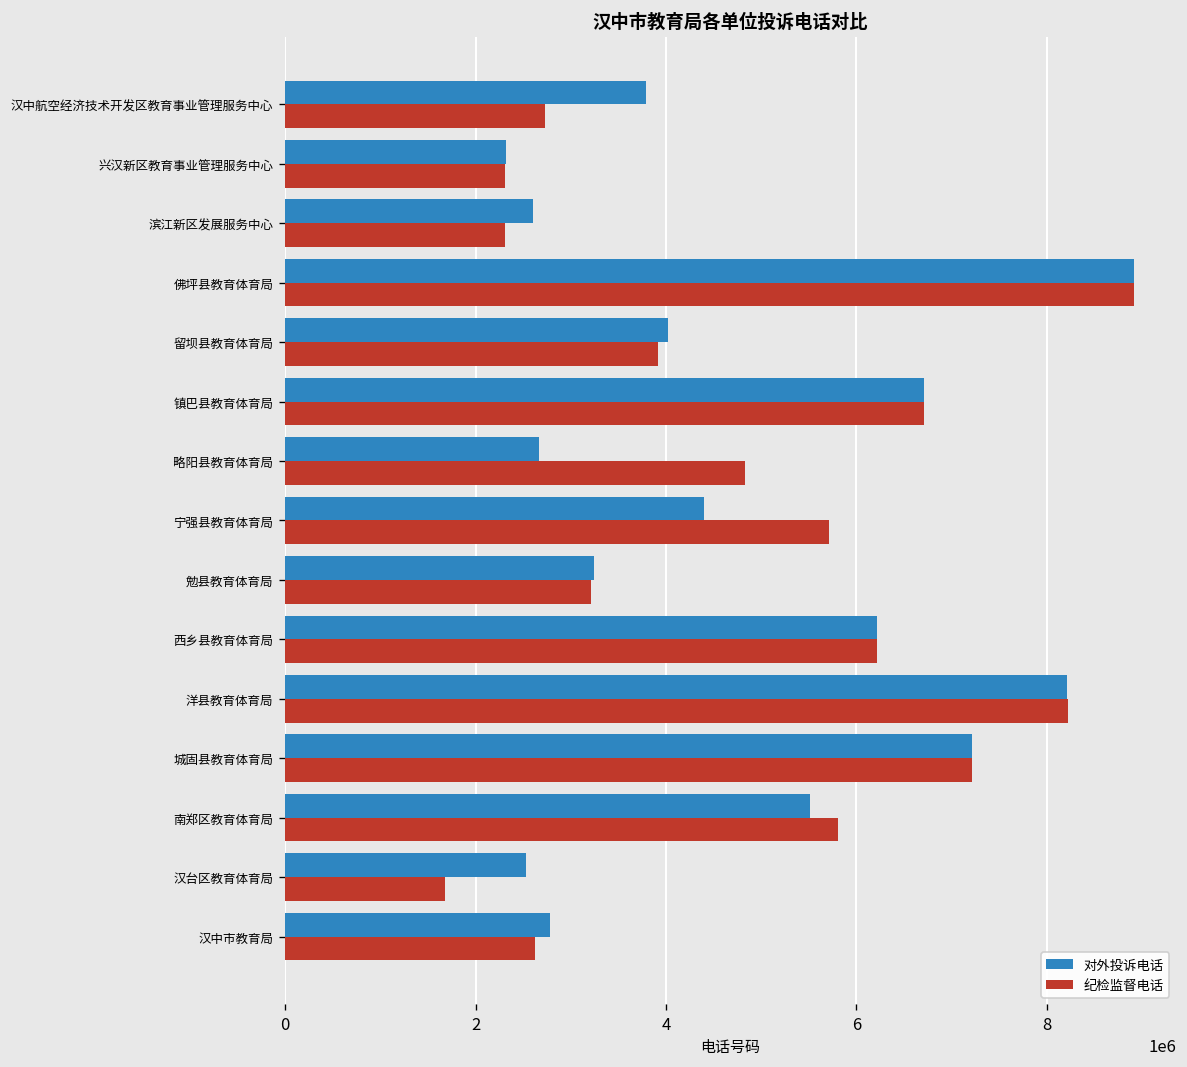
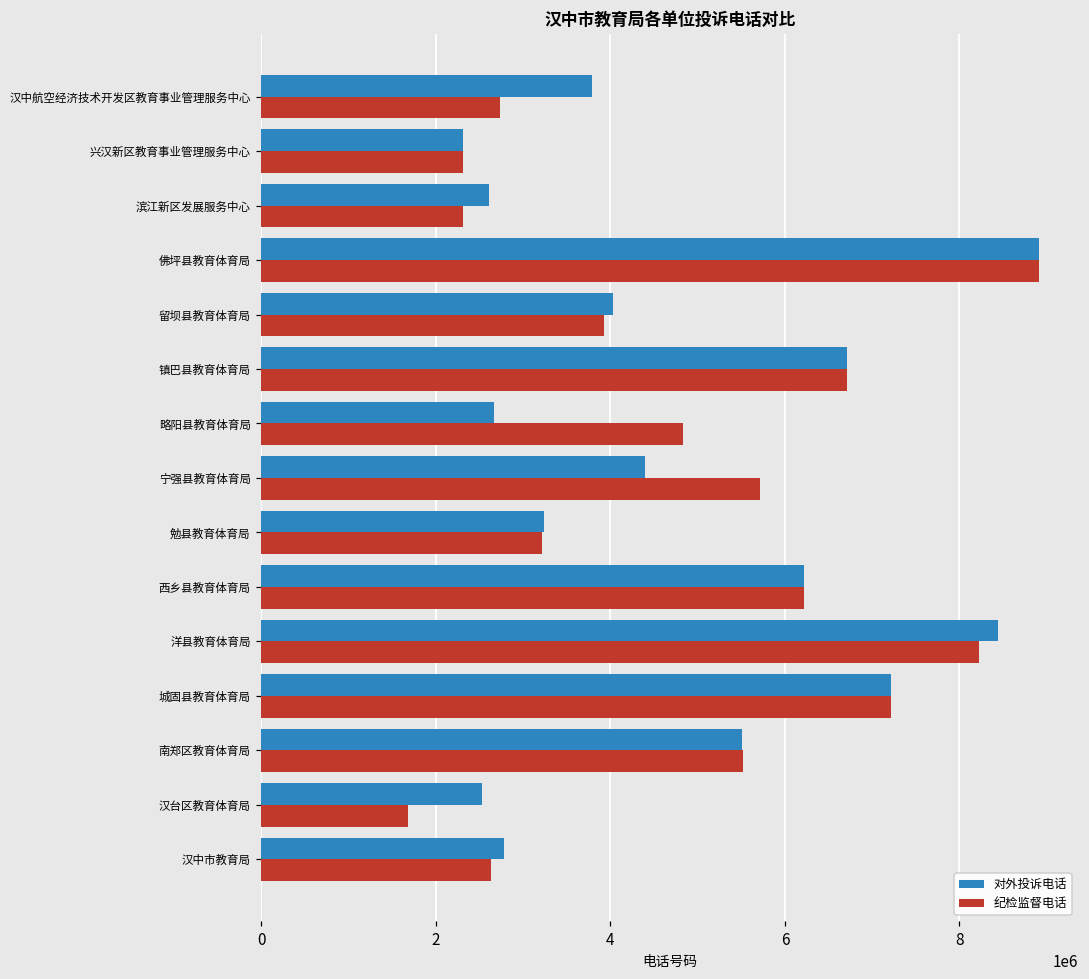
  {
    "对外投诉电话": {
      "汉中航空经济技术开发区教育事业管理服务中心": 3800000,
      "兴汉新区教育事业管理服务中心": 2300000,
      "滨江新区发展服务中心": 2600000,
      "佛坪县教育体育局": 8900000,
      "留坝县教育体育局": 4000000,
      "镇巴县教育体育局": 6700000,
      "略阳县教育体育局": 2700000,
      "宁强县教育体育局": 4400000,
      "勉县教育体育局": 3200000,
      "西乡县教育体育局": 6200000,
-     "洋县教育体育局": 8200000,
+     "洋县教育体育局": 8400000,
      "城固县教育体育局": 7200000,
      "南郑区教育体育局": 5500000,
      "汉台区教育体育局": 2500000,
      "汉中市教育局": 2800000
    },
    "纪检监督电话": {
      "汉中航空经济技术开发区教育事业管理服务中心": 2700000,
      "兴汉新区教育事业管理服务中心": 2300000,
      "滨江新区发展服务中心": 2300000,
      "佛坪县教育体育局": 8900000,
      "留坝县教育体育局": 3900000,
      "镇巴县教育体育局": 6700000,
      "略阳县教育体育局": 4800000,
      "宁强县教育体育局": 5700000,
      "勉县教育体育局": 3200000,
      "西乡县教育体育局": 6200000,
      "洋县教育体育局": 8200000,
      "城固县教育体育局": 7200000,
-     "南郑区教育体育局": 5800000,
+     "南郑区教育体育局": 5500000,
      "汉台区教育体育局": 1700000,
      "汉中市教育局": 2600000
    }
  }
